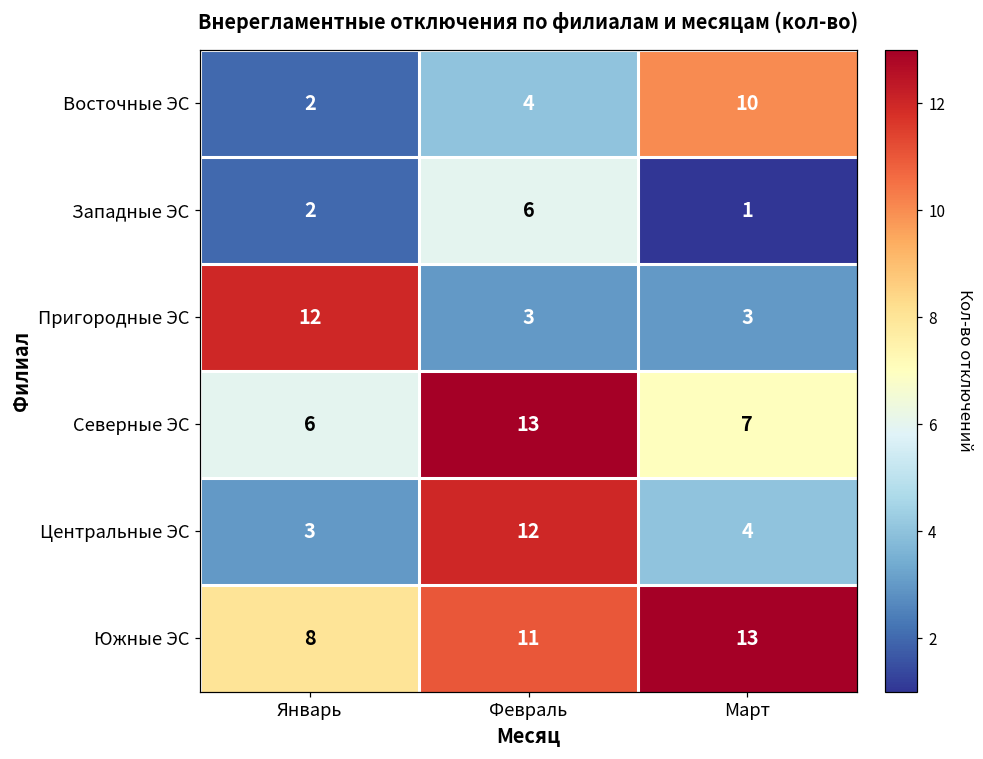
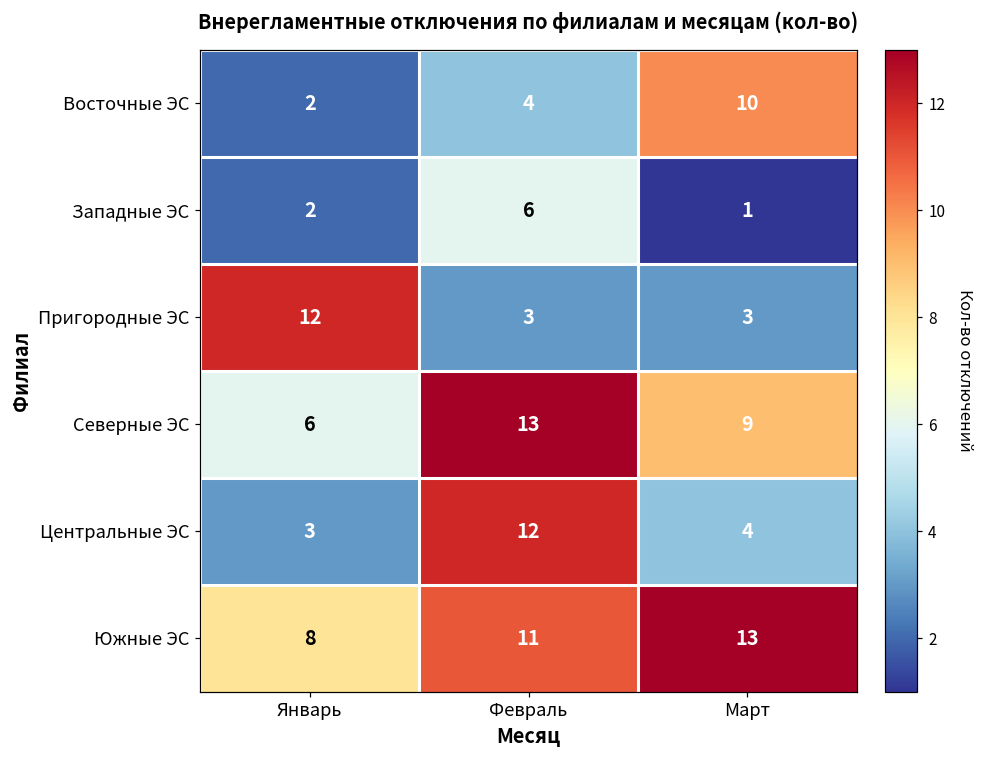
  {
    "Восточные ЭС": {
      "Январь": 2,
      "Февраль": 4,
      "Март": 10
    },
    "Западные ЭС": {
      "Январь": 2,
      "Февраль": 6,
      "Март": 1
    },
    "Пригородные ЭС": {
      "Январь": 12,
      "Февраль": 3,
      "Март": 3
    },
    "Северные ЭС": {
      "Январь": 6,
      "Февраль": 13,
-     "Март": 7
+     "Март": 9
    },
    "Центральные ЭС": {
      "Январь": 3,
      "Февраль": 12,
      "Март": 4
    },
    "Южные ЭС": {
      "Январь": 8,
      "Февраль": 11,
      "Март": 13
    }
  }
